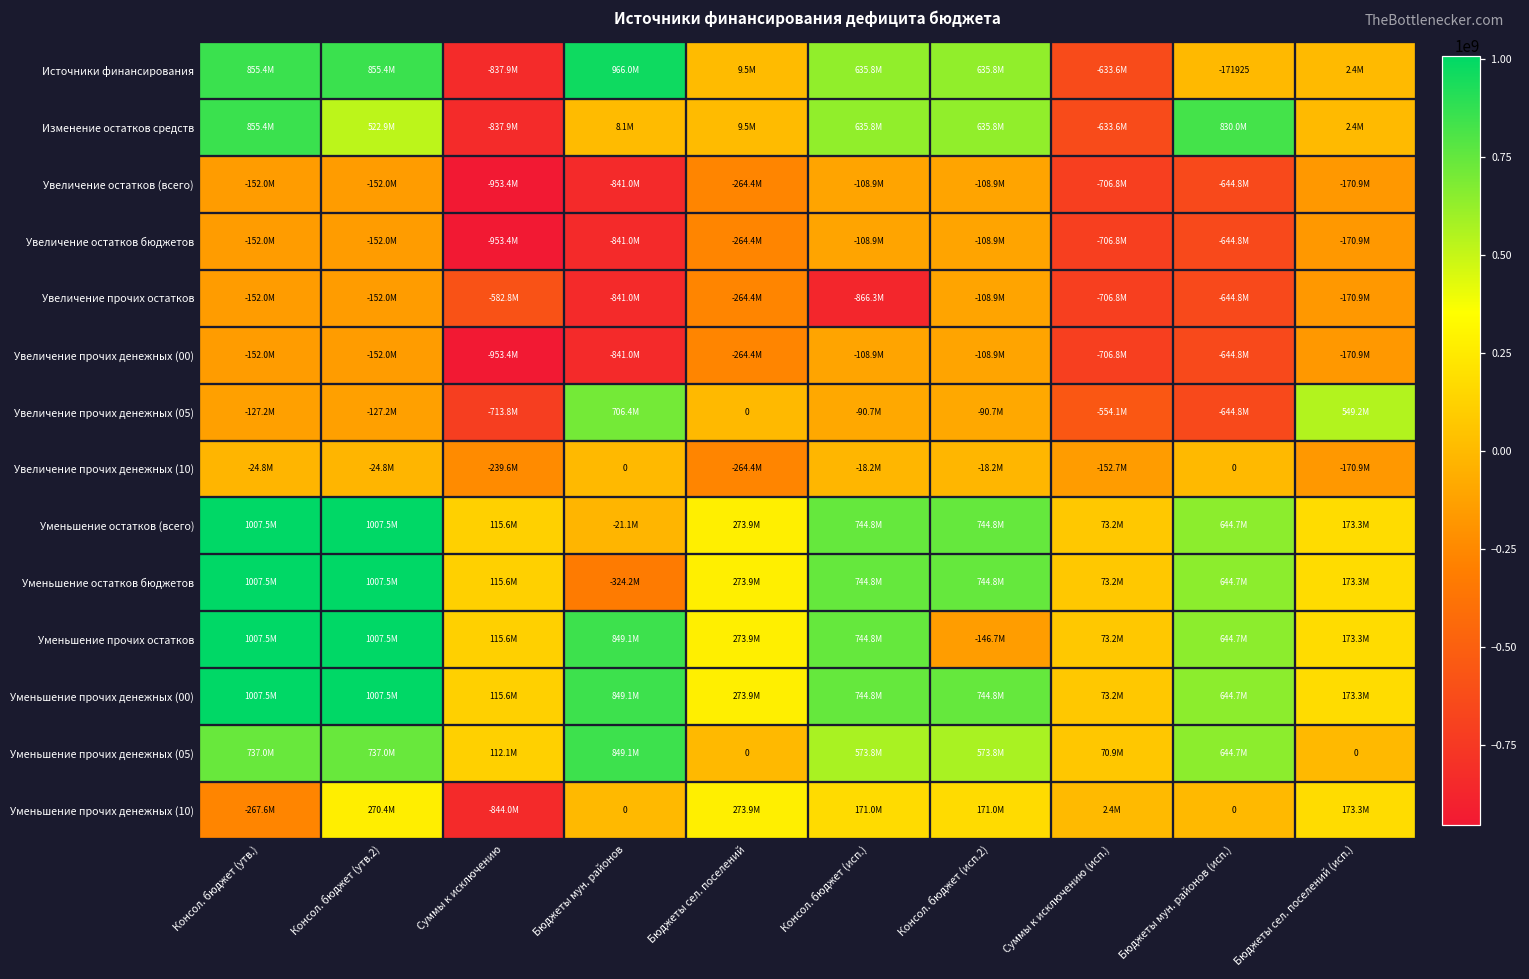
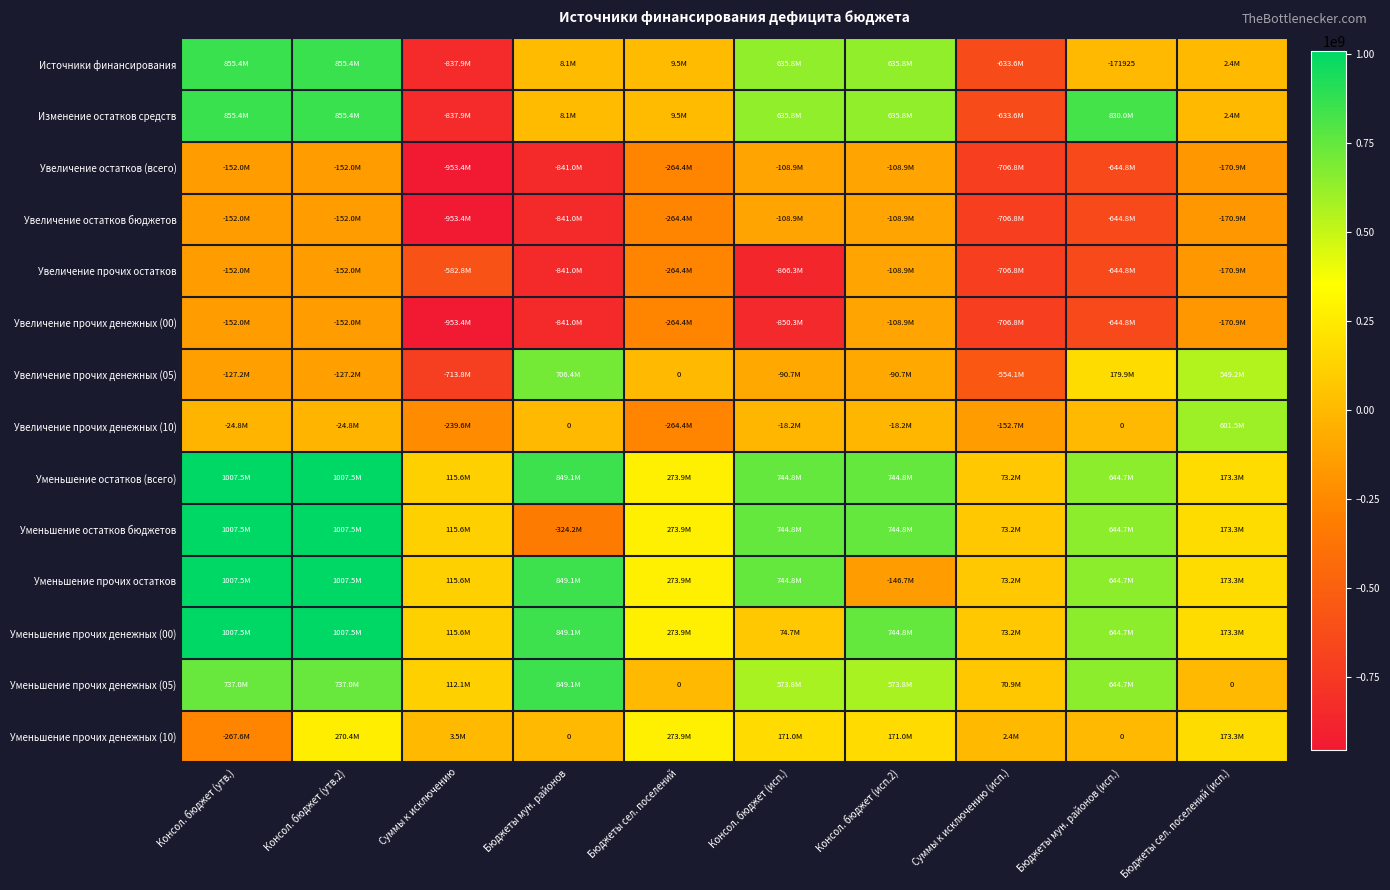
  {
    "Источники финансирования": {
      "Консол. бюджет (утв.)": "855.4M",
      "Консол. бюджет (утв.2)": "855.4M",
      "Суммы к исключению": "-837.9M",
-     "Бюджеты мун. районов": "966.0M",
+     "Бюджеты мун. районов": "8.1M",
      "Бюджеты сел. поселений": "9.5M",
      "Консол. бюджет (исп.)": "635.8M",
      "Консол. бюджет (исп.2)": "635.8M",
      "Суммы к исключению (исп.)": "-633.6M",
      "Бюджеты мун. районов (исп.)": "-171925",
      "Бюджеты сел. поселений (исп.)": "2.4M"
    },
    "Изменение остатков средств": {
      "Консол. бюджет (утв.)": "855.4M",
-     "Консол. бюджет (утв.2)": "522.9M",
+     "Консол. бюджет (утв.2)": "855.4M",
      "Суммы к исключению": "-837.9M",
      "Бюджеты мун. районов": "8.1M",
      "Бюджеты сел. поселений": "9.5M",
      "Консол. бюджет (исп.)": "635.8M",
      "Консол. бюджет (исп.2)": "635.8M",
      "Суммы к исключению (исп.)": "-633.6M",
      "Бюджеты мун. районов (исп.)": "830.0M",
      "Бюджеты сел. поселений (исп.)": "2.4M"
    },
    "Увеличение остатков (всего)": {
      "Консол. бюджет (утв.)": "-152.0M",
      "Консол. бюджет (утв.2)": "-152.0M",
      "Суммы к исключению": "-953.4M",
      "Бюджеты мун. районов": "-841.0M",
      "Бюджеты сел. поселений": "-264.4M",
      "Консол. бюджет (исп.)": "-108.9M",
      "Консол. бюджет (исп.2)": "-108.9M",
      "Суммы к исключению (исп.)": "-706.8M",
      "Бюджеты мун. районов (исп.)": "-644.8M",
      "Бюджеты сел. поселений (исп.)": "-170.9M"
    },
    "Увеличение остатков бюджетов": {
      "Консол. бюджет (утв.)": "-152.0M",
      "Консол. бюджет (утв.2)": "-152.0M",
      "Суммы к исключению": "-953.4M",
      "Бюджеты мун. районов": "-841.0M",
      "Бюджеты сел. поселений": "-264.4M",
      "Консол. бюджет (исп.)": "-108.9M",
      "Консол. бюджет (исп.2)": "-108.9M",
      "Суммы к исключению (исп.)": "-706.8M",
      "Бюджеты мун. районов (исп.)": "-644.8M",
      "Бюджеты сел. поселений (исп.)": "-170.9M"
    },
    "Увеличение прочих остатков": {
      "Консол. бюджет (утв.)": "-152.0M",
      "Консол. бюджет (утв.2)": "-152.0M",
      "Суммы к исключению": "-582.8M",
      "Бюджеты мун. районов": "-841.0M",
      "Бюджеты сел. поселений": "-264.4M",
      "Консол. бюджет (исп.)": "-866.3M",
      "Консол. бюджет (исп.2)": "-108.9M",
      "Суммы к исключению (исп.)": "-706.8M",
      "Бюджеты мун. районов (исп.)": "-644.8M",
      "Бюджеты сел. поселений (исп.)": "-170.9M"
    },
    "Увеличение прочих денежных (00)": {
      "Консол. бюджет (утв.)": "-152.0M",
      "Консол. бюджет (утв.2)": "-152.0M",
      "Суммы к исключению": "-953.4M",
      "Бюджеты мун. районов": "-841.0M",
      "Бюджеты сел. поселений": "-264.4M",
-     "Консол. бюджет (исп.)": "-108.9M",
+     "Консол. бюджет (исп.)": "-850.3M",
      "Консол. бюджет (исп.2)": "-108.9M",
      "Суммы к исключению (исп.)": "-706.8M",
      "Бюджеты мун. районов (исп.)": "-644.8M",
      "Бюджеты сел. поселений (исп.)": "-170.9M"
    },
    "Увеличение прочих денежных (05)": {
      "Консол. бюджет (утв.)": "-127.2M",
      "Консол. бюджет (утв.2)": "-127.2M",
      "Суммы к исключению": "-713.8M",
      "Бюджеты мун. районов": "706.4M",
      "Бюджеты сел. поселений": "0",
      "Консол. бюджет (исп.)": "-90.7M",
      "Консол. бюджет (исп.2)": "-90.7M",
      "Суммы к исключению (исп.)": "-554.1M",
-     "Бюджеты мун. районов (исп.)": "-644.8M",
+     "Бюджеты мун. районов (исп.)": "179.9M",
      "Бюджеты сел. поселений (исп.)": "549.2M"
    },
    "Увеличение прочих денежных (10)": {
      "Консол. бюджет (утв.)": "-24.8M",
      "Консол. бюджет (утв.2)": "-24.8M",
      "Суммы к исключению": "-239.6M",
      "Бюджеты мун. районов": "0",
      "Бюджеты сел. поселений": "-264.4M",
      "Консол. бюджет (исп.)": "-18.2M",
      "Консол. бюджет (исп.2)": "-18.2M",
      "Суммы к исключению (исп.)": "-152.7M",
      "Бюджеты мун. районов (исп.)": "0",
-     "Бюджеты сел. поселений (исп.)": "-170.9M"
+     "Бюджеты сел. поселений (исп.)": "601.5M"
    },
    "Уменьшение остатков (всего)": {
      "Консол. бюджет (утв.)": "1007.5M",
      "Консол. бюджет (утв.2)": "1007.5M",
      "Суммы к исключению": "115.6M",
-     "Бюджеты мун. районов": "-21.1M",
+     "Бюджеты мун. районов": "849.1M",
      "Бюджеты сел. поселений": "273.9M",
      "Консол. бюджет (исп.)": "744.8M",
      "Консол. бюджет (исп.2)": "744.8M",
      "Суммы к исключению (исп.)": "73.2M",
      "Бюджеты мун. районов (исп.)": "644.7M",
      "Бюджеты сел. поселений (исп.)": "173.3M"
    },
    "Уменьшение остатков бюджетов": {
      "Консол. бюджет (утв.)": "1007.5M",
      "Консол. бюджет (утв.2)": "1007.5M",
      "Суммы к исключению": "115.6M",
      "Бюджеты мун. районов": "-324.2M",
      "Бюджеты сел. поселений": "273.9M",
      "Консол. бюджет (исп.)": "744.8M",
      "Консол. бюджет (исп.2)": "744.8M",
      "Суммы к исключению (исп.)": "73.2M",
      "Бюджеты мун. районов (исп.)": "644.7M",
      "Бюджеты сел. поселений (исп.)": "173.3M"
    },
    "Уменьшение прочих остатков": {
      "Консол. бюджет (утв.)": "1007.5M",
      "Консол. бюджет (утв.2)": "1007.5M",
      "Суммы к исключению": "115.6M",
      "Бюджеты мун. районов": "849.1M",
      "Бюджеты сел. поселений": "273.9M",
      "Консол. бюджет (исп.)": "744.8M",
      "Консол. бюджет (исп.2)": "-146.7M",
      "Суммы к исключению (исп.)": "73.2M",
      "Бюджеты мун. районов (исп.)": "644.7M",
      "Бюджеты сел. поселений (исп.)": "173.3M"
    },
    "Уменьшение прочих денежных (00)": {
      "Консол. бюджет (утв.)": "1007.5M",
      "Консол. бюджет (утв.2)": "1007.5M",
      "Суммы к исключению": "115.6M",
      "Бюджеты мун. районов": "849.1M",
      "Бюджеты сел. поселений": "273.9M",
-     "Консол. бюджет (исп.)": "744.8M",
+     "Консол. бюджет (исп.)": "74.7M",
      "Консол. бюджет (исп.2)": "744.8M",
      "Суммы к исключению (исп.)": "73.2M",
      "Бюджеты мун. районов (исп.)": "644.7M",
      "Бюджеты сел. поселений (исп.)": "173.3M"
    },
    "Уменьшение прочих денежных (05)": {
      "Консол. бюджет (утв.)": "737.0M",
      "Консол. бюджет (утв.2)": "737.0M",
      "Суммы к исключению": "112.1M",
      "Бюджеты мун. районов": "849.1M",
      "Бюджеты сел. поселений": "0",
      "Консол. бюджет (исп.)": "573.8M",
      "Консол. бюджет (исп.2)": "573.8M",
      "Суммы к исключению (исп.)": "70.9M",
      "Бюджеты мун. районов (исп.)": "644.7M",
      "Бюджеты сел. поселений (исп.)": "0"
    },
    "Уменьшение прочих денежных (10)": {
      "Консол. бюджет (утв.)": "-267.6M",
      "Консол. бюджет (утв.2)": "270.4M",
-     "Суммы к исключению": "-844.0M",
+     "Суммы к исключению": "3.5M",
      "Бюджеты мун. районов": "0",
      "Бюджеты сел. поселений": "273.9M",
      "Консол. бюджет (исп.)": "171.0M",
      "Консол. бюджет (исп.2)": "171.0M",
      "Суммы к исключению (исп.)": "2.4M",
      "Бюджеты мун. районов (исп.)": "0",
      "Бюджеты сел. поселений (исп.)": "173.3M"
    }
  }
